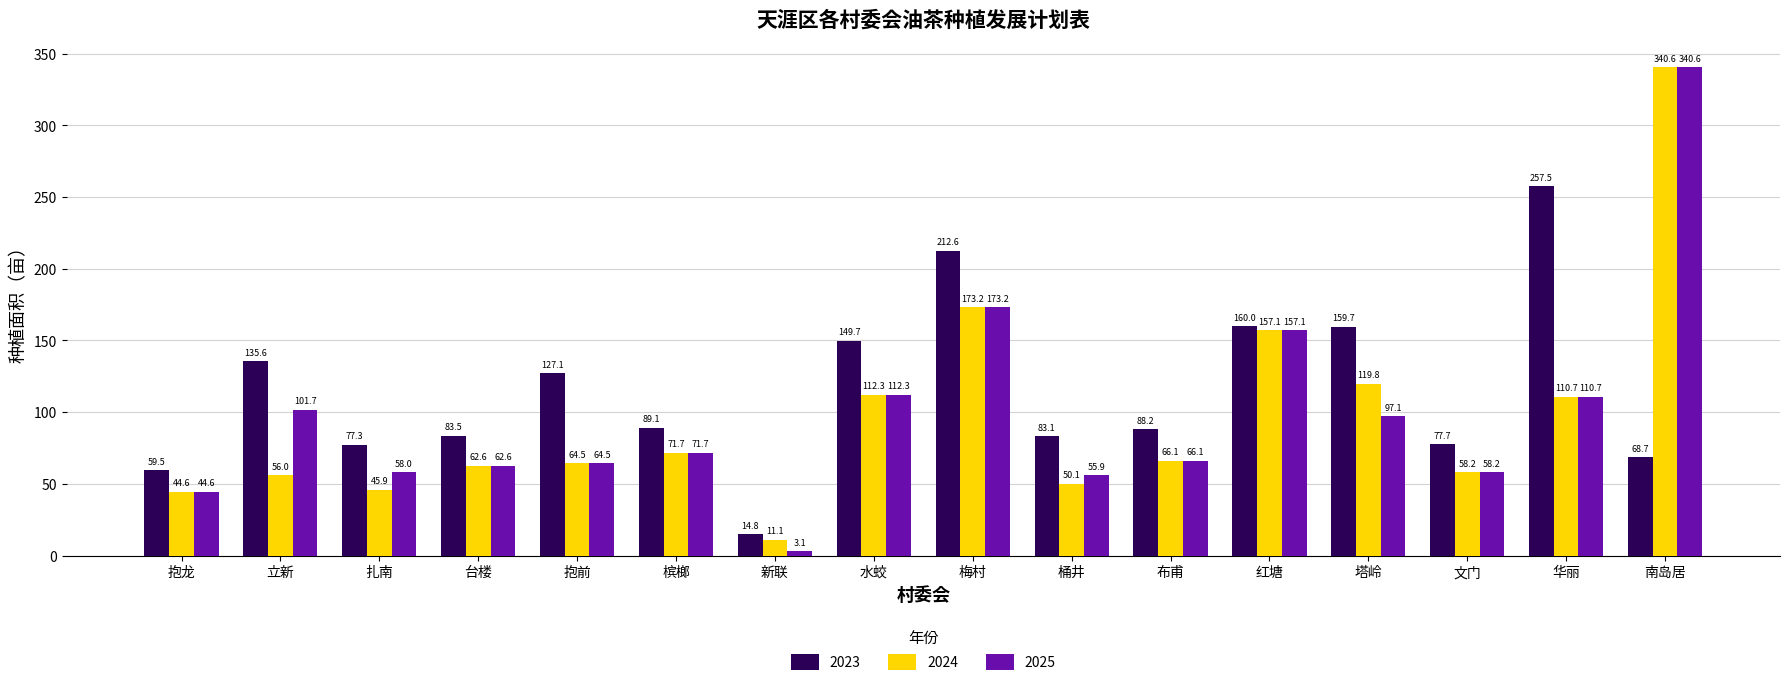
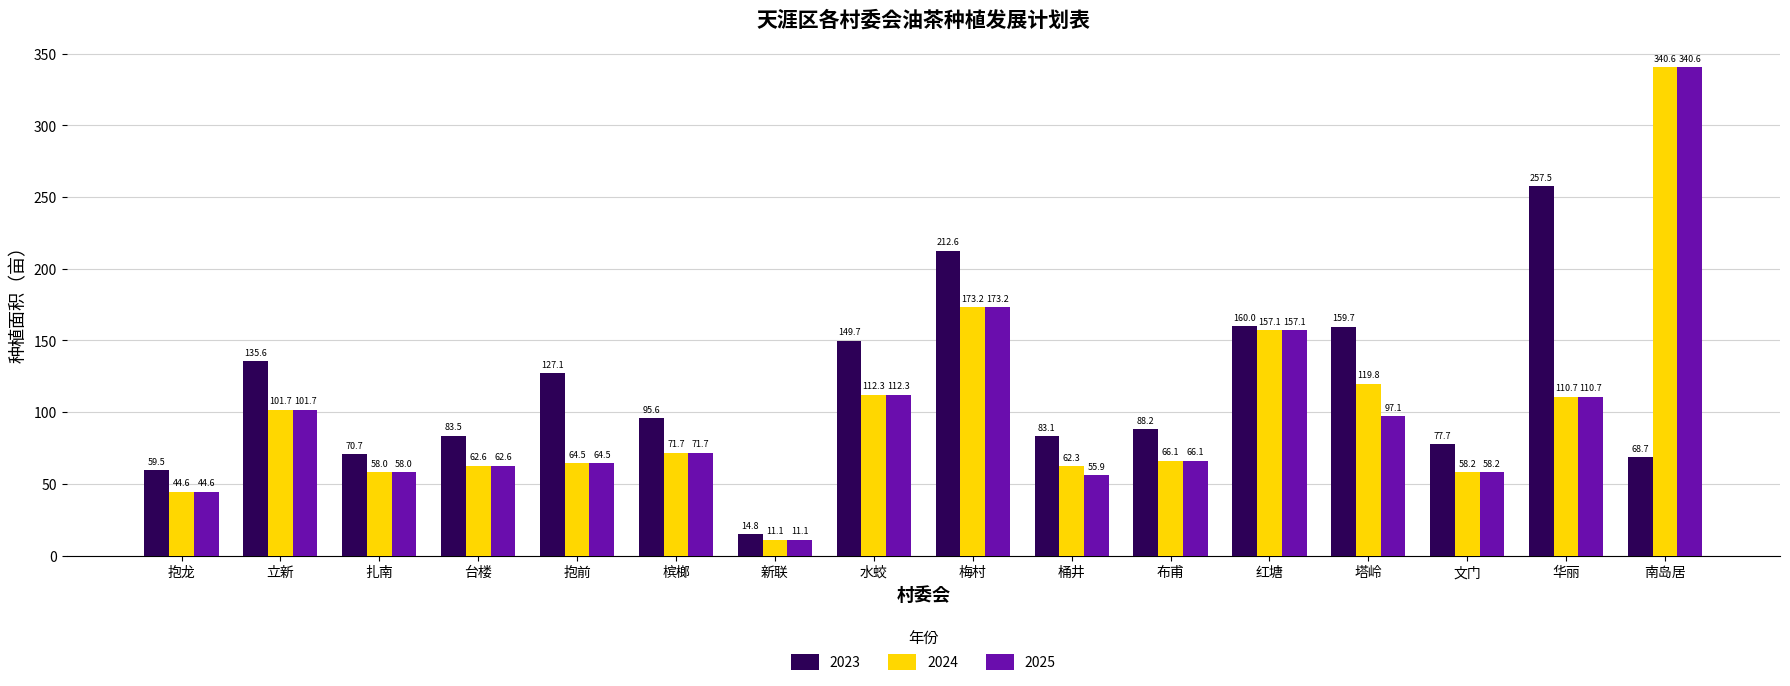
  {
    "2023": {
      "抱龙": 59.5,
      "立新": 135.6,
-     "扎南": 77.3,
+     "扎南": 70.7,
      "台楼": 83.5,
      "抱前": 127.1,
-     "槟榔": 89.1,
+     "槟榔": 95.6,
      "新联": 14.8,
      "水蛟": 149.7,
      "梅村": 212.6,
      "桶井": 83.1,
      "布甫": 88.2,
      "红塘": 160.0,
      "塔岭": 159.7,
      "文门": 77.7,
      "华丽": 257.5,
      "南岛居": 68.7
    },
    "2024": {
      "抱龙": 44.6,
-     "立新": 56.0,
-     "扎南": 45.9,
+     "立新": 101.7,
+     "扎南": 58.0,
      "台楼": 62.6,
      "抱前": 64.5,
      "槟榔": 71.7,
      "新联": 11.1,
      "水蛟": 112.3,
      "梅村": 173.2,
-     "桶井": 50.1,
+     "桶井": 62.3,
      "布甫": 66.1,
      "红塘": 157.1,
      "塔岭": 119.8,
      "文门": 58.2,
      "华丽": 110.7,
      "南岛居": 340.6
    },
    "2025": {
      "抱龙": 44.6,
      "立新": 101.7,
      "扎南": 58.0,
      "台楼": 62.6,
      "抱前": 64.5,
      "槟榔": 71.7,
-     "新联": 3.1,
+     "新联": 11.1,
      "水蛟": 112.3,
      "梅村": 173.2,
      "桶井": 55.9,
      "布甫": 66.1,
      "红塘": 157.1,
      "塔岭": 97.1,
      "文门": 58.2,
      "华丽": 110.7,
      "南岛居": 340.6
    }
  }
